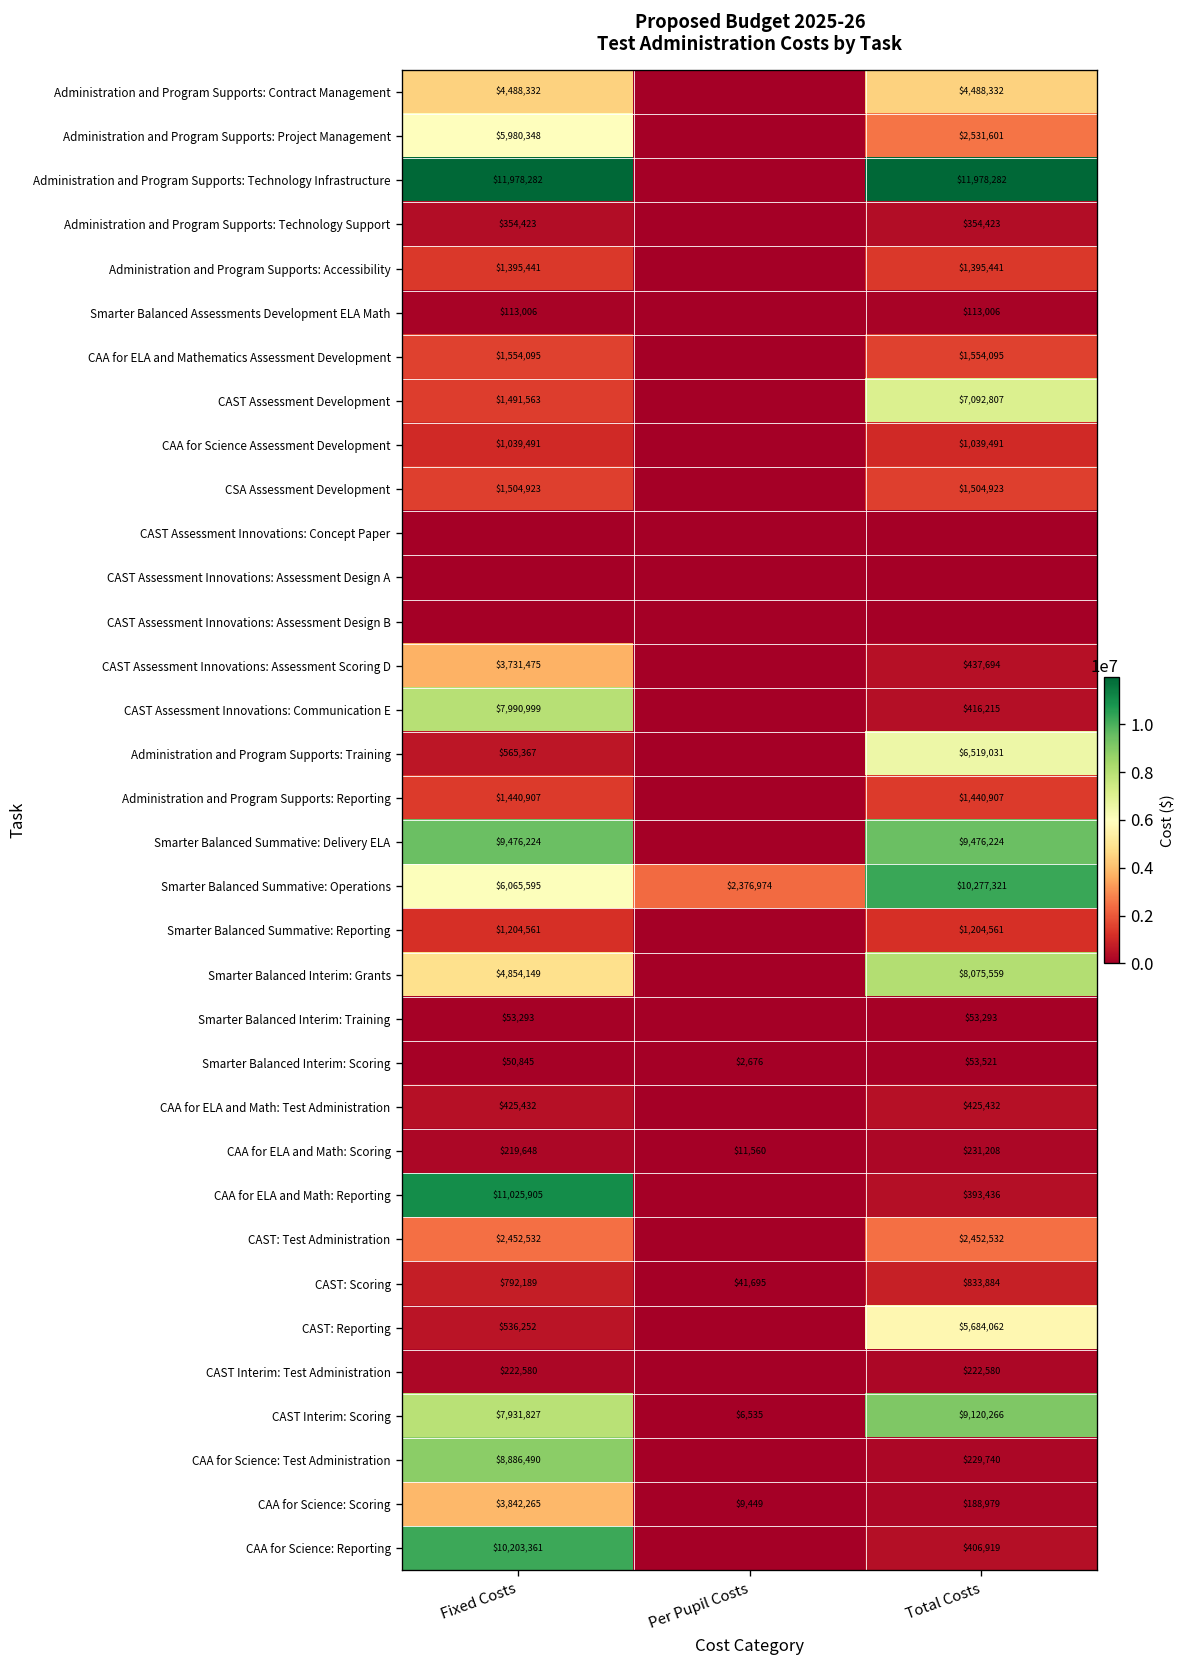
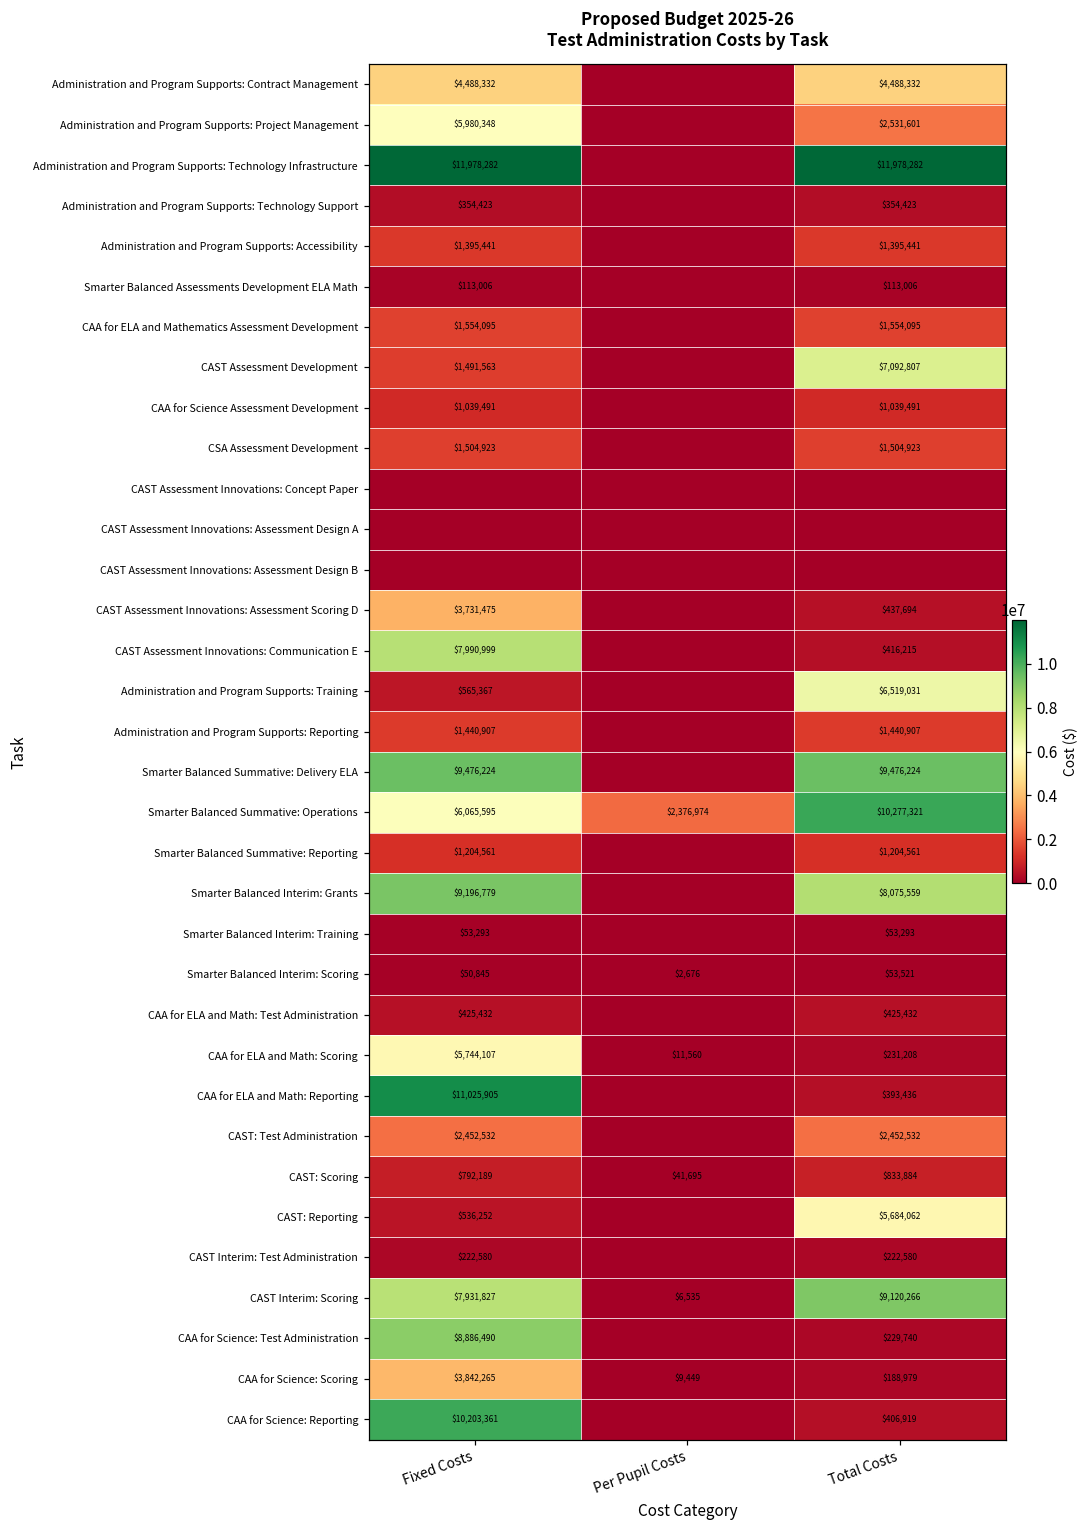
  {
    "Administration and Program Supports: Contract Management": {
      "Fixed Costs": "$4,488,332",
      "Total Costs": "$4,488,332"
    },
    "Administration and Program Supports: Project Management": {
      "Fixed Costs": "$5,980,348",
      "Total Costs": "$2,531,601"
    },
    "Administration and Program Supports: Technology Infrastructure": {
      "Fixed Costs": "$11,978,282",
      "Total Costs": "$11,978,282"
    },
    "Administration and Program Supports: Technology Support": {
      "Fixed Costs": "$354,423",
      "Total Costs": "$354,423"
    },
    "Administration and Program Supports: Accessibility": {
      "Fixed Costs": "$1,395,441",
      "Total Costs": "$1,395,441"
    },
    "Smarter Balanced Assessments Development ELA Math": {
      "Fixed Costs": "$113,006",
      "Total Costs": "$113,006"
    },
    "CAA for ELA and Mathematics Assessment Development": {
      "Fixed Costs": "$1,554,095",
      "Total Costs": "$1,554,095"
    },
    "CAST Assessment Development": {
      "Fixed Costs": "$1,491,563",
      "Total Costs": "$7,092,807"
    },
    "CAA for Science Assessment Development": {
      "Fixed Costs": "$1,039,491",
      "Total Costs": "$1,039,491"
    },
    "CSA Assessment Development": {
      "Fixed Costs": "$1,504,923",
      "Total Costs": "$1,504,923"
    },
    "CAST Assessment Innovations: Assessment Scoring D": {
      "Fixed Costs": "$3,731,475",
      "Total Costs": "$437,694"
    },
    "CAST Assessment Innovations: Communication E": {
      "Fixed Costs": "$7,990,999",
      "Total Costs": "$416,215"
    },
    "Administration and Program Supports: Training": {
      "Fixed Costs": "$565,367",
      "Total Costs": "$6,519,031"
    },
    "Administration and Program Supports: Reporting": {
      "Fixed Costs": "$1,440,907",
      "Total Costs": "$1,440,907"
    },
    "Smarter Balanced Summative: Delivery ELA": {
      "Fixed Costs": "$9,476,224",
      "Total Costs": "$9,476,224"
    },
    "Smarter Balanced Summative: Operations": {
      "Fixed Costs": "$6,065,595",
      "Per Pupil Costs": "$2,376,974",
      "Total Costs": "$10,277,321"
    },
    "Smarter Balanced Summative: Reporting": {
      "Fixed Costs": "$1,204,561",
      "Total Costs": "$1,204,561"
    },
    "Smarter Balanced Interim: Grants": {
-     "Fixed Costs": "$4,854,149",
+     "Fixed Costs": "$9,196,779",
      "Total Costs": "$8,075,559"
    },
    "Smarter Balanced Interim: Training": {
      "Fixed Costs": "$53,293",
      "Total Costs": "$53,293"
    },
    "Smarter Balanced Interim: Scoring": {
      "Fixed Costs": "$50,845",
      "Per Pupil Costs": "$2,676",
      "Total Costs": "$53,521"
    },
    "CAA for ELA and Math: Test Administration": {
      "Fixed Costs": "$425,432",
      "Total Costs": "$425,432"
    },
    "CAA for ELA and Math: Scoring": {
-     "Fixed Costs": "$219,648",
+     "Fixed Costs": "$5,744,107",
      "Per Pupil Costs": "$11,560",
      "Total Costs": "$231,208"
    },
    "CAA for ELA and Math: Reporting": {
      "Fixed Costs": "$11,025,905",
      "Total Costs": "$393,436"
    },
    "CAST: Test Administration": {
      "Fixed Costs": "$2,452,532",
      "Total Costs": "$2,452,532"
    },
    "CAST: Scoring": {
      "Fixed Costs": "$792,189",
      "Per Pupil Costs": "$41,695",
      "Total Costs": "$833,884"
    },
    "CAST: Reporting": {
      "Fixed Costs": "$536,252",
      "Total Costs": "$5,684,062"
    },
    "CAST Interim: Test Administration": {
      "Fixed Costs": "$222,580",
      "Total Costs": "$222,580"
    },
    "CAST Interim: Scoring": {
      "Fixed Costs": "$7,931,827",
      "Per Pupil Costs": "$6,535",
      "Total Costs": "$9,120,266"
    },
    "CAA for Science: Test Administration": {
      "Fixed Costs": "$8,886,490",
      "Total Costs": "$229,740"
    },
    "CAA for Science: Scoring": {
      "Fixed Costs": "$3,842,265",
      "Per Pupil Costs": "$9,449",
      "Total Costs": "$188,979"
    },
    "CAA for Science: Reporting": {
      "Fixed Costs": "$10,203,361",
      "Total Costs": "$406,919"
    }
  }
